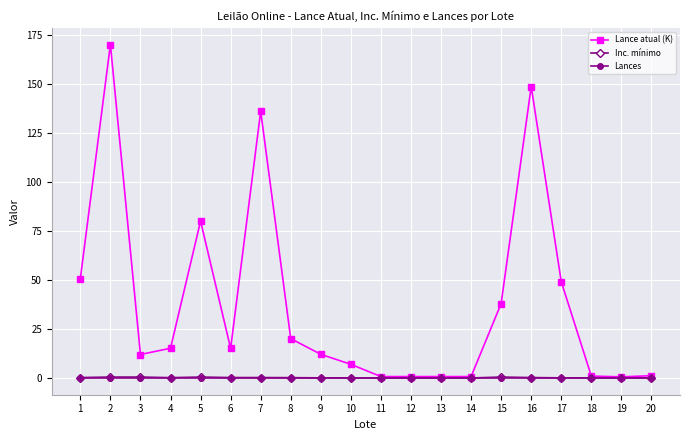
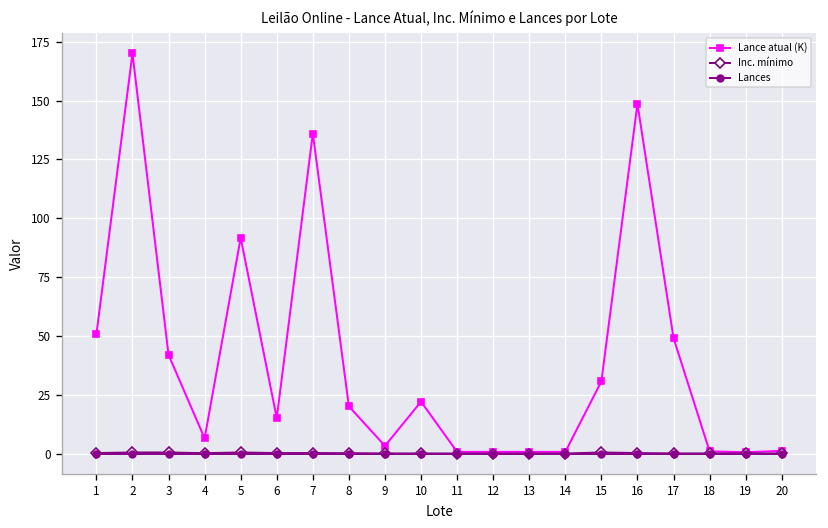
  {
    "Lance atual (K)": {
      "1": 51,
      "2": 170,
-     "3": 12,
-     "4": 15,
-     "5": 80,
+     "3": 42,
+     "4": 7,
+     "5": 92,
      "6": 15,
      "7": 136,
      "8": 20,
-     "9": 12,
-     "10": 7,
-     "15": 38,
+     "9": 3,
+     "10": 22,
+     "15": 31,
      "16": 149,
      "17": 49
    }
  }
